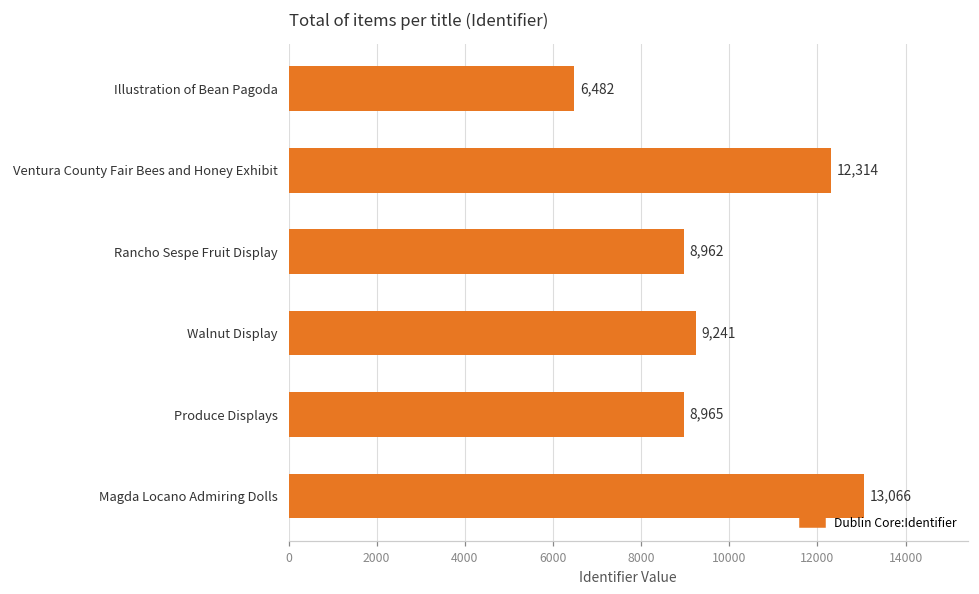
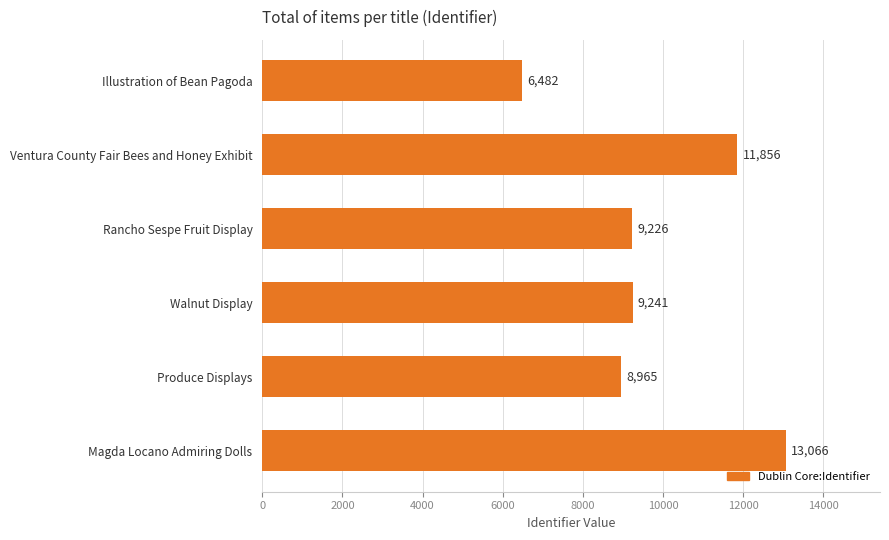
  {
    "Illustration of Bean Pagoda": "6,482",
-   "Ventura County Fair Bees and Honey Exhibit": "12,314",
-   "Rancho Sespe Fruit Display": "8,962",
+   "Ventura County Fair Bees and Honey Exhibit": "11,856",
+   "Rancho Sespe Fruit Display": "9,226",
    "Walnut Display": "9,241",
    "Produce Displays": "8,965",
    "Magda Locano Admiring Dolls": "13,066"
  }
